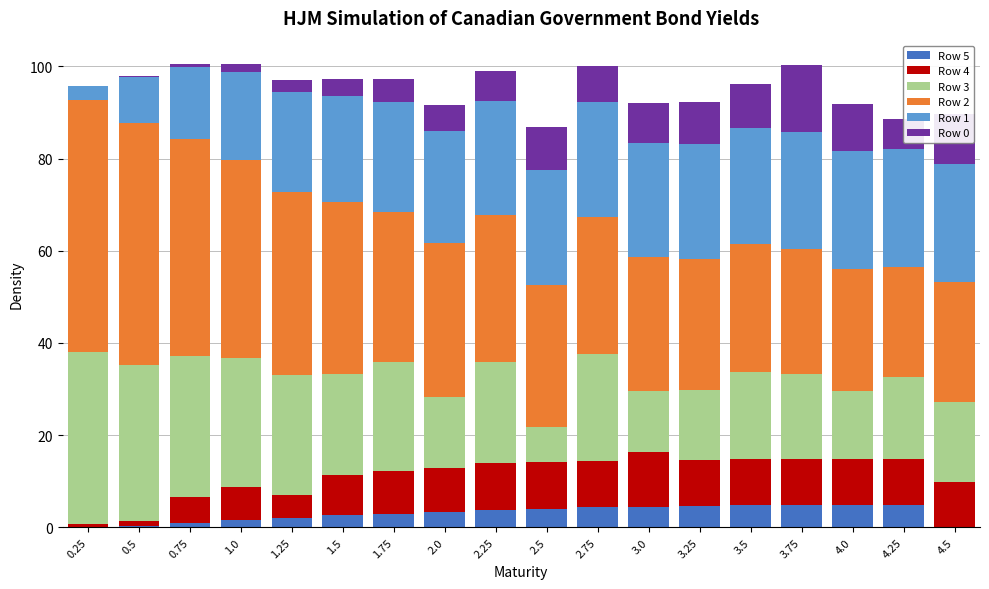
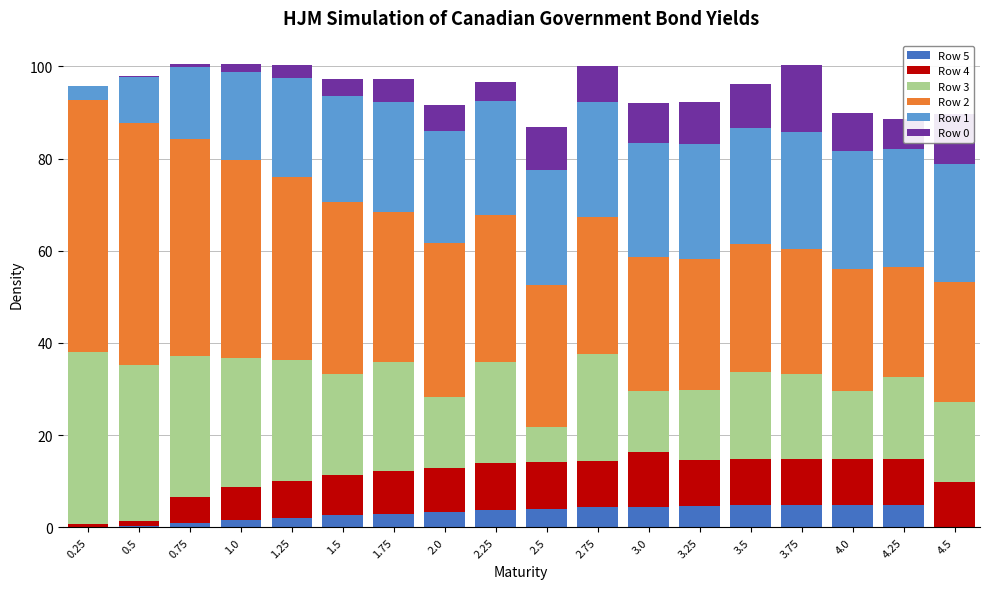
  {
    "Row 4": {
      "0.25": 1,
      "0.5": 1,
      "0.75": 6,
      "1.0": 7,
-     "1.25": 5,
+     "1.25": 8,
      "1.5": 9,
      "1.75": 9,
      "2.0": 10,
      "2.25": 10,
      "2.5": 10,
      "2.75": 10,
      "3.0": 12,
      "3.25": 10,
      "3.5": 10,
      "3.75": 10,
      "4.0": 10,
      "4.25": 10,
      "4.5": 10
    },
    "Row 3": {
      "0.25": 37,
      "0.5": 34,
      "0.75": 30,
      "1.0": 28,
      "1.25": 26,
      "1.5": 22,
      "1.75": 24,
      "2.0": 15,
      "2.25": 22,
      "2.5": 8,
      "2.75": 23,
      "3.0": 13,
      "3.25": 15,
      "3.5": 19,
      "3.75": 19,
      "4.0": 15,
      "4.25": 18,
      "4.5": 17
    },
    "Row 2": {
      "0.25": 55,
      "0.5": 52,
      "0.75": 47,
      "1.0": 43,
      "1.25": 40,
      "1.5": 37,
      "1.75": 33,
      "2.0": 33,
      "2.25": 32,
      "2.5": 31,
      "2.75": 30,
      "3.0": 29,
      "3.25": 28,
      "3.5": 28,
      "3.75": 27,
      "4.0": 27,
      "4.25": 24,
      "4.5": 26
    },
    "Row 0": {
      "0.75": 1,
      "1.0": 2,
      "1.25": 3,
      "1.5": 4,
      "1.75": 5,
      "2.0": 6,
-     "2.25": 6,
+     "2.25": 4,
      "2.5": 9,
      "2.75": 8,
      "3.0": 9,
      "3.25": 9,
      "3.5": 10,
      "3.75": 15,
-     "4.0": 10
+     "4.0": 8
    }
  }
